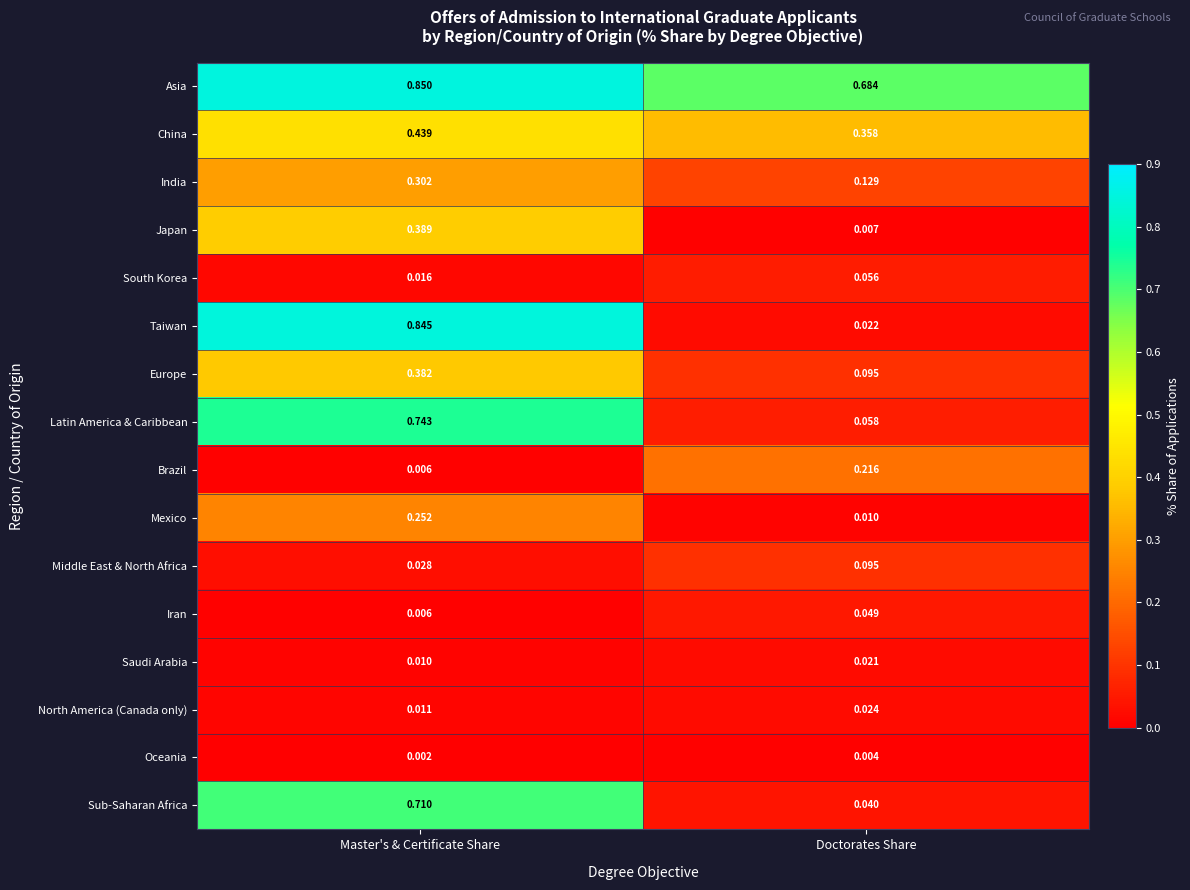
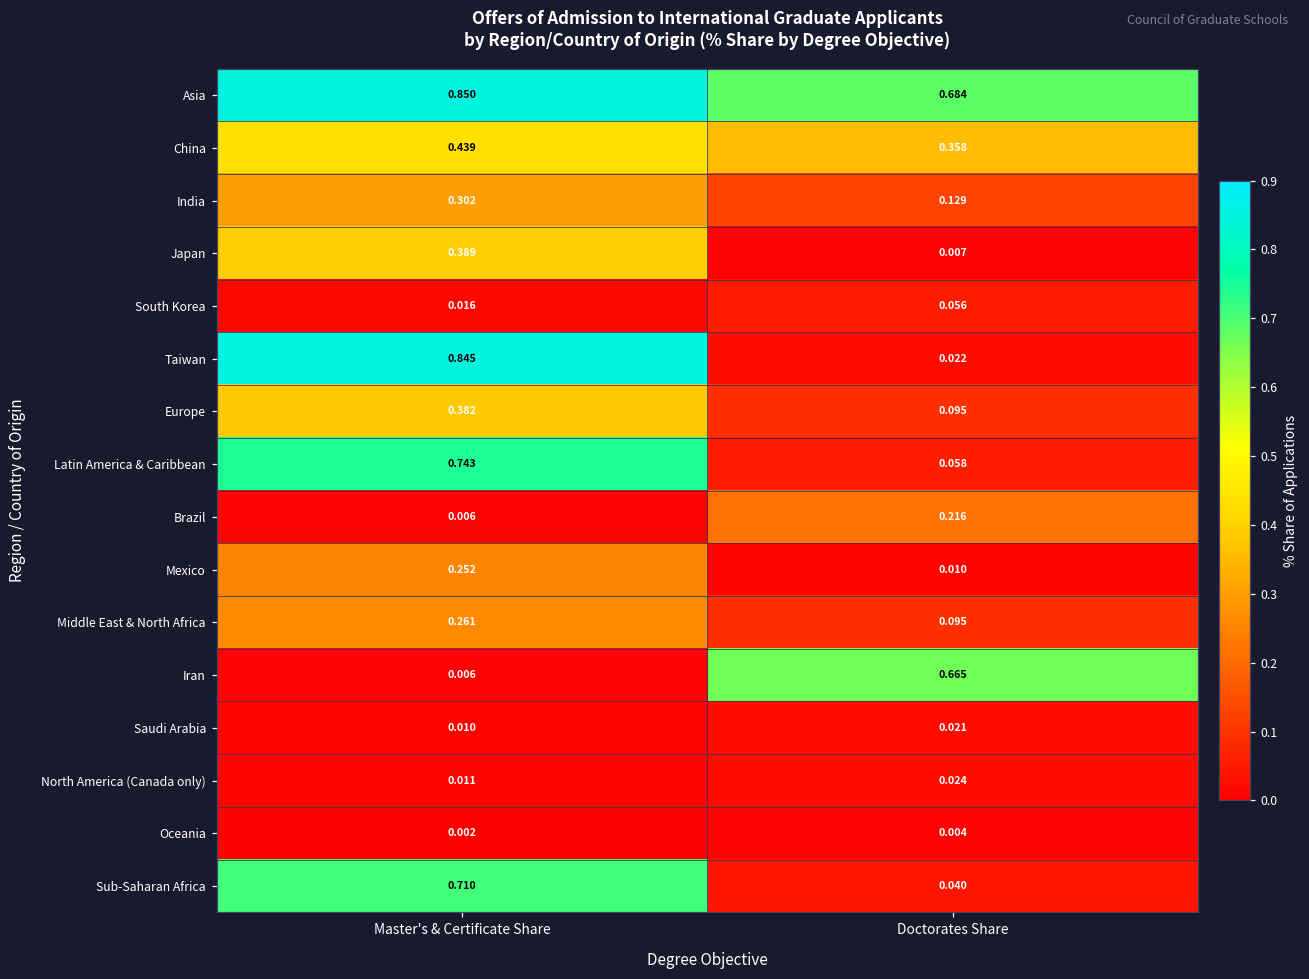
  {
    "Asia": {
      "Master's & Certificate Share": 0.850,
      "Doctorates Share": 0.684
    },
    "China": {
      "Master's & Certificate Share": 0.439,
      "Doctorates Share": 0.358
    },
    "India": {
      "Master's & Certificate Share": 0.302,
      "Doctorates Share": 0.129
    },
    "Japan": {
      "Master's & Certificate Share": 0.389,
      "Doctorates Share": 0.007
    },
    "South Korea": {
      "Master's & Certificate Share": 0.016,
      "Doctorates Share": 0.056
    },
    "Taiwan": {
      "Master's & Certificate Share": 0.845,
      "Doctorates Share": 0.022
    },
    "Europe": {
      "Master's & Certificate Share": 0.382,
      "Doctorates Share": 0.095
    },
    "Latin America & Caribbean": {
      "Master's & Certificate Share": 0.743,
      "Doctorates Share": 0.058
    },
    "Brazil": {
      "Master's & Certificate Share": 0.006,
      "Doctorates Share": 0.216
    },
    "Mexico": {
      "Master's & Certificate Share": 0.252,
      "Doctorates Share": 0.010
    },
    "Middle East & North Africa": {
-     "Master's & Certificate Share": 0.028,
+     "Master's & Certificate Share": 0.261,
      "Doctorates Share": 0.095
    },
    "Iran": {
      "Master's & Certificate Share": 0.006,
-     "Doctorates Share": 0.049
+     "Doctorates Share": 0.665
    },
    "Saudi Arabia": {
      "Master's & Certificate Share": 0.010,
      "Doctorates Share": 0.021
    },
    "North America (Canada only)": {
      "Master's & Certificate Share": 0.011,
      "Doctorates Share": 0.024
    },
    "Oceania": {
      "Master's & Certificate Share": 0.002,
      "Doctorates Share": 0.004
    },
    "Sub-Saharan Africa": {
      "Master's & Certificate Share": 0.710,
      "Doctorates Share": 0.040
    }
  }
